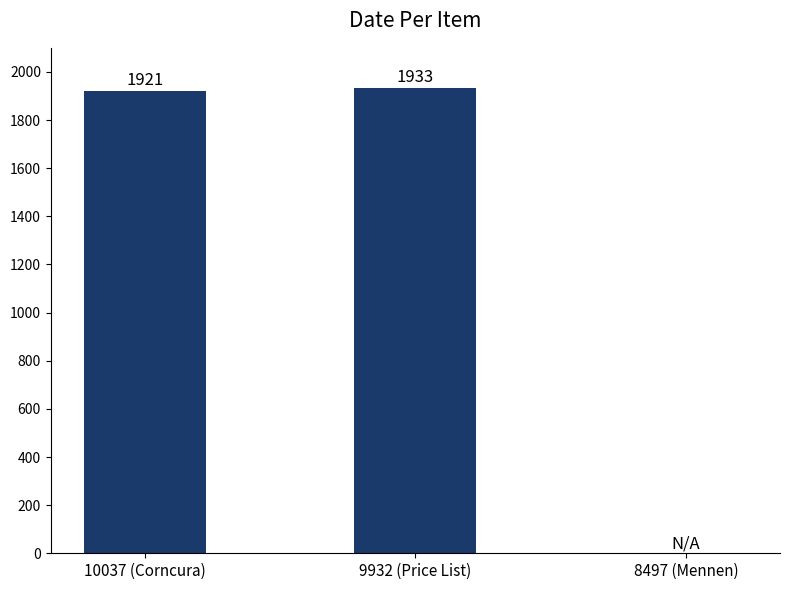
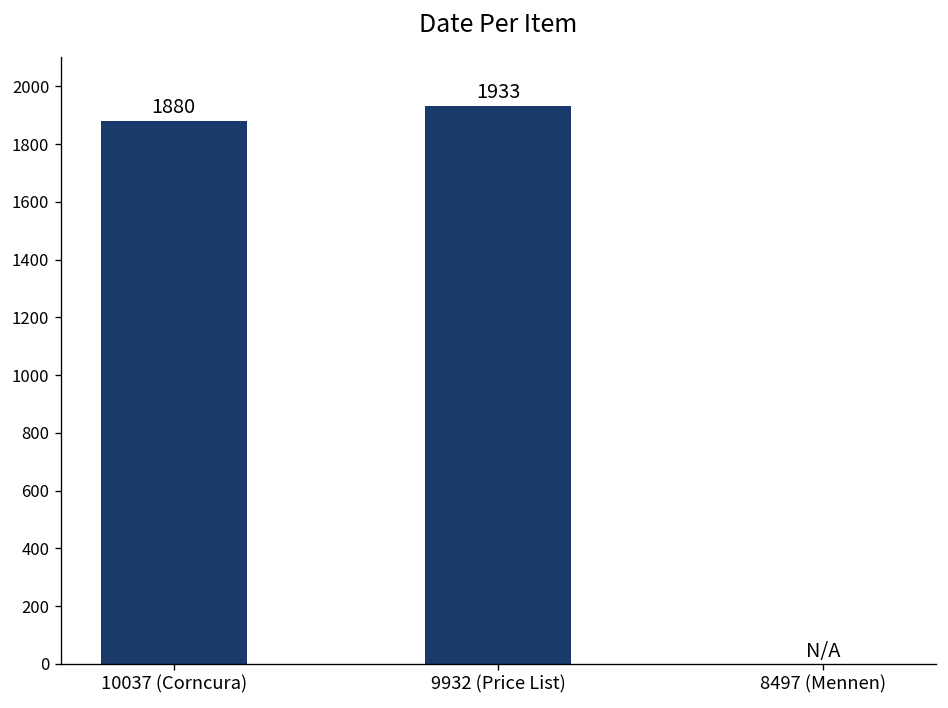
  {
-   "10037 (Corncura)": 1921,
+   "10037 (Corncura)": 1880,
    "9932 (Price List)": 1933
  }
